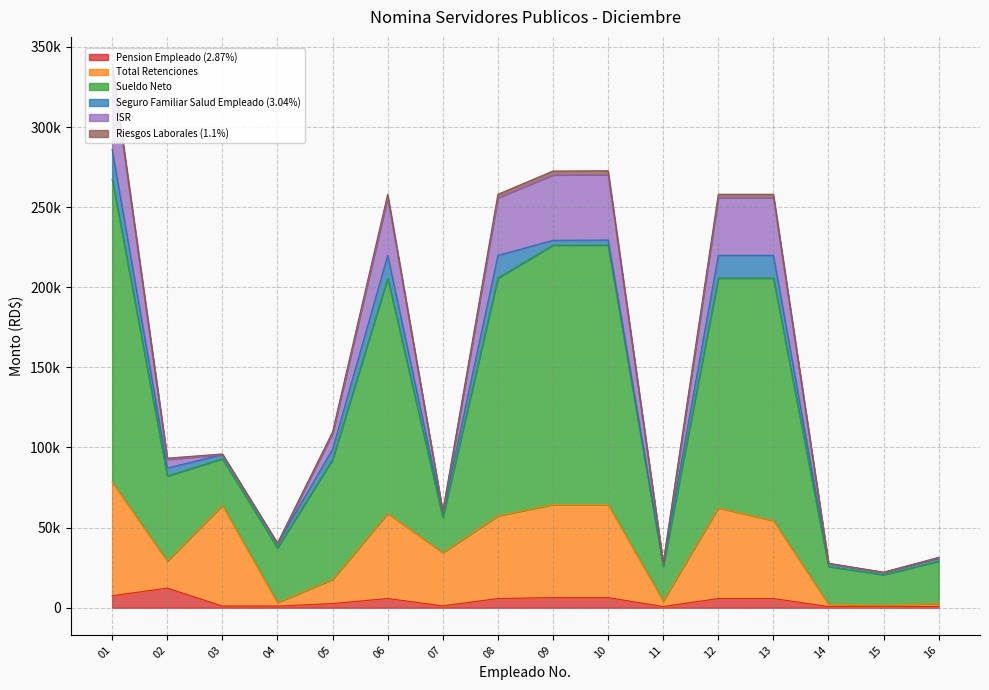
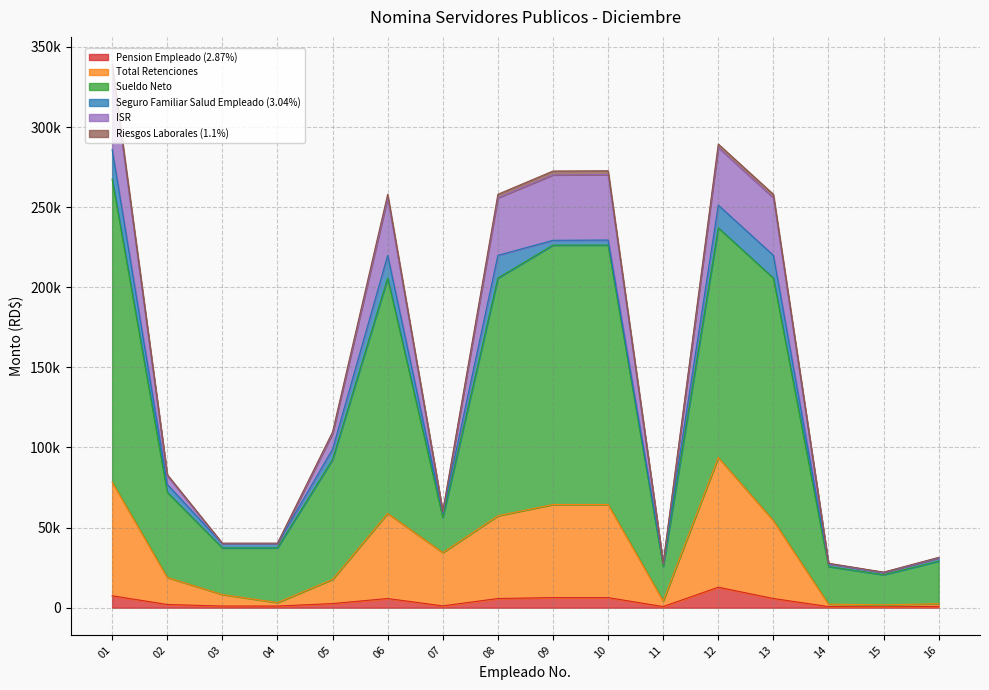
  {
    "Pension Empleado (2.87%)": {
      "01": 7000,
-     "02": 12000,
+     "02": 2000,
      "03": 1000,
      "04": 1000,
      "05": 3000,
      "06": 6000,
      "07": 1000,
      "08": 6000,
      "09": 6000,
      "10": 6000,
      "11": 1000,
-     "12": 6000,
+     "12": 13000,
      "13": 6000,
      "16": 1000
    },
    "Total Retenciones": {
      "01": 71000,
      "02": 17000,
-     "03": 63000,
+     "03": 7000,
      "04": 2000,
      "05": 15000,
      "06": 53000,
      "07": 33000,
      "08": 52000,
      "09": 58000,
      "10": 58000,
      "11": 4000,
-     "12": 57000,
+     "12": 81000,
      "13": 49000,
      "16": 2000
    },
    "Sueldo Neto": {
      "01": 189000,
      "02": 53000,
      "03": 29000,
      "04": 34000,
      "05": 75000,
      "06": 147000,
      "07": 22000,
      "08": 148000,
      "09": 162000,
      "10": 162000,
      "11": 21000,
      "12": 143000,
      "13": 151000,
      "14": 23000,
      "16": 27000
    },
    "Seguro Familiar Salud Empleado (3.04%)": {
      "01": 18000,
      "02": 5000,
      "05": 6000,
      "06": 14000,
      "08": 14000,
      "09": 3000,
      "10": 3000,
      "12": 14000,
      "13": 14000
    },
    "ISR": {
      "06": 36000,
      "08": 36000,
      "09": 41000,
      "10": 41000,
      "12": 36000,
      "13": 36000
    },
    "Riesgos Laborales (1.1%)": {
      "06": 2000,
      "08": 2000,
      "09": 2000,
      "10": 2000,
      "12": 2000,
      "13": 2000
    }
  }
